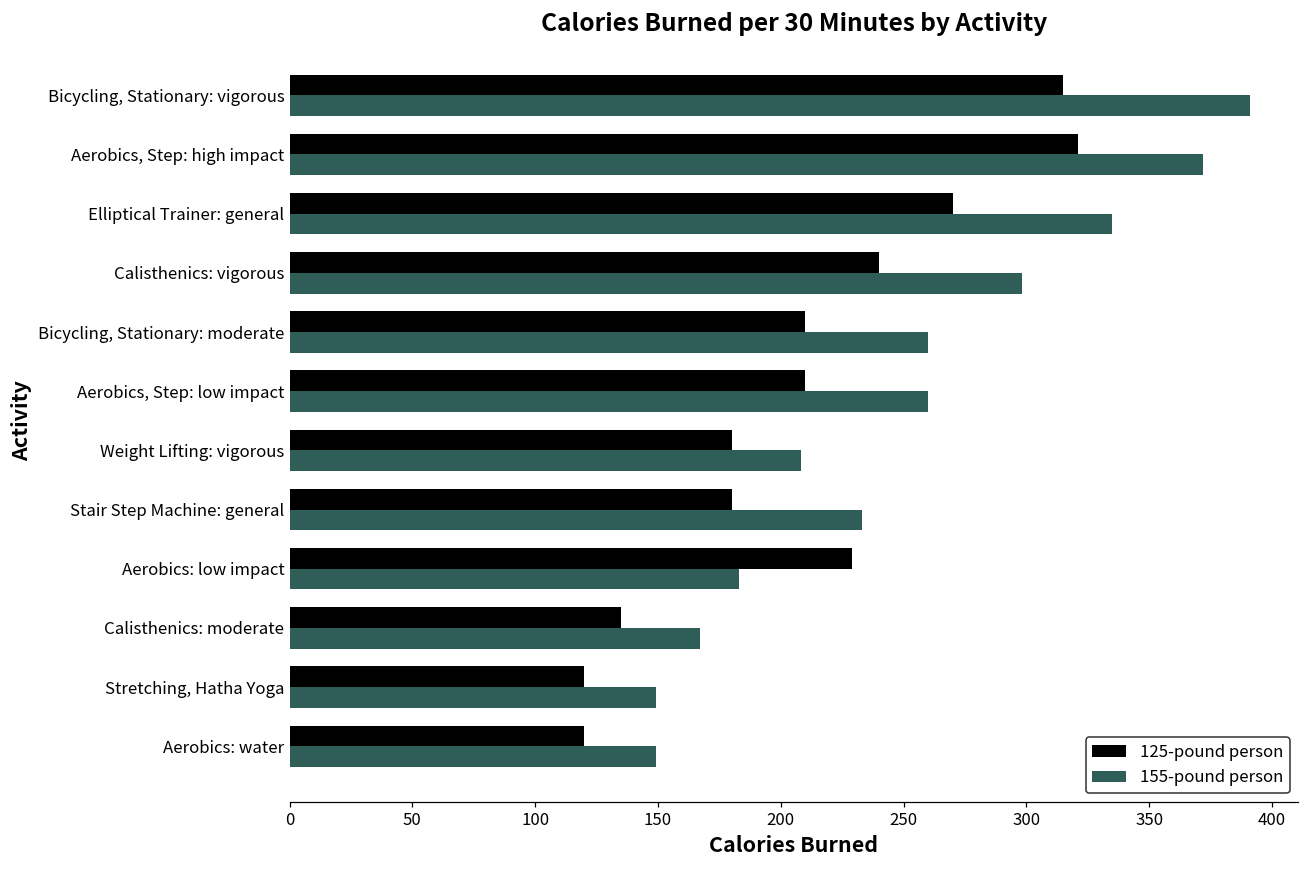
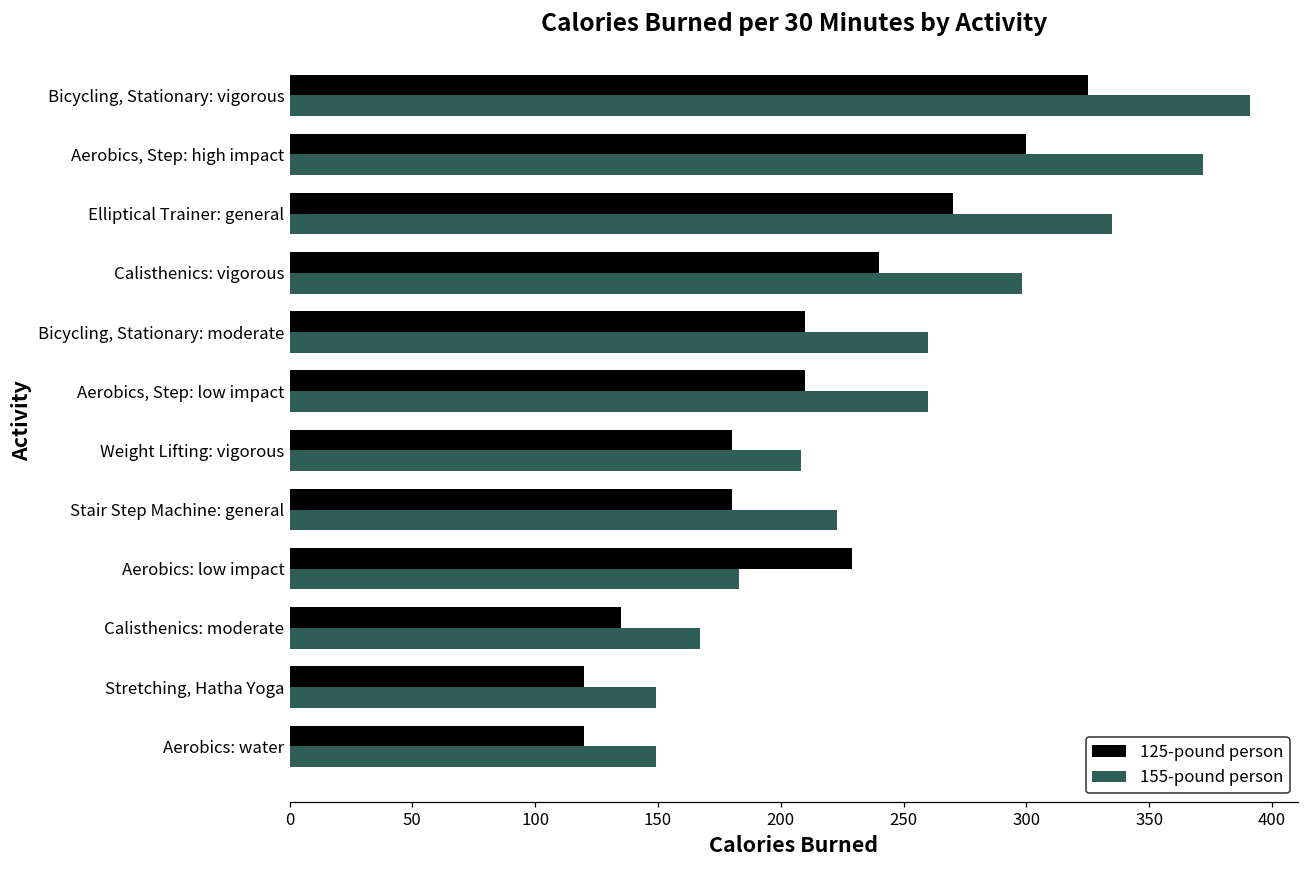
  {
    "125-pound person": {
-     "Bicycling, Stationary: vigorous": 315,
-     "Aerobics, Step: high impact": 321,
+     "Bicycling, Stationary: vigorous": 325,
+     "Aerobics, Step: high impact": 300,
      "Elliptical Trainer: general": 270,
      "Calisthenics: vigorous": 240,
      "Bicycling, Stationary: moderate": 210,
      "Aerobics, Step: low impact": 210,
      "Weight Lifting: vigorous": 180,
      "Stair Step Machine: general": 180,
      "Aerobics: low impact": 229,
      "Calisthenics: moderate": 135,
      "Stretching, Hatha Yoga": 120,
      "Aerobics: water": 120
    },
    "155-pound person": {
      "Bicycling, Stationary: vigorous": 391,
      "Aerobics, Step: high impact": 372,
      "Elliptical Trainer: general": 335,
      "Calisthenics: vigorous": 298,
      "Bicycling, Stationary: moderate": 260,
      "Aerobics, Step: low impact": 260,
      "Weight Lifting: vigorous": 208,
-     "Stair Step Machine: general": 233,
+     "Stair Step Machine: general": 223,
      "Aerobics: low impact": 183,
      "Calisthenics: moderate": 167,
      "Stretching, Hatha Yoga": 149,
      "Aerobics: water": 149
    }
  }
